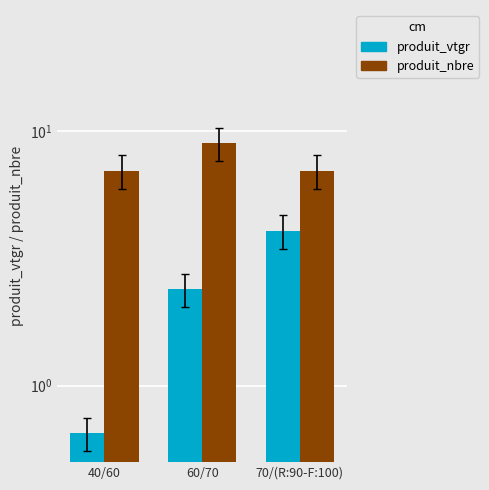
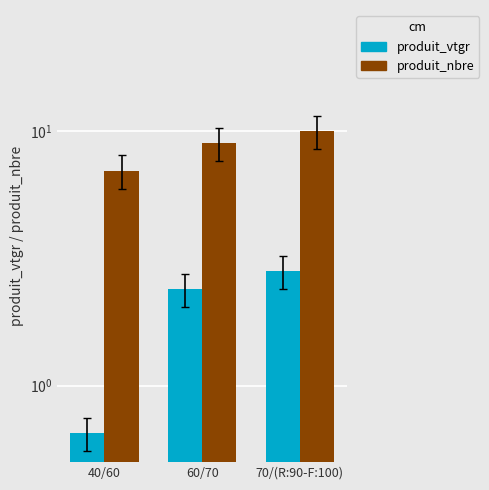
  {
    "produit_vtgr": {
      "40/60": 0.65,
      "60/70": 2.4,
-     "70/(R:90-F:100)": 4.1
+     "70/(R:90-F:100)": 2.8
    },
    "produit_nbre": {
      "40/60": 7,
      "60/70": 9,
-     "70/(R:90-F:100)": 7
+     "70/(R:90-F:100)": 10
    }
  }
